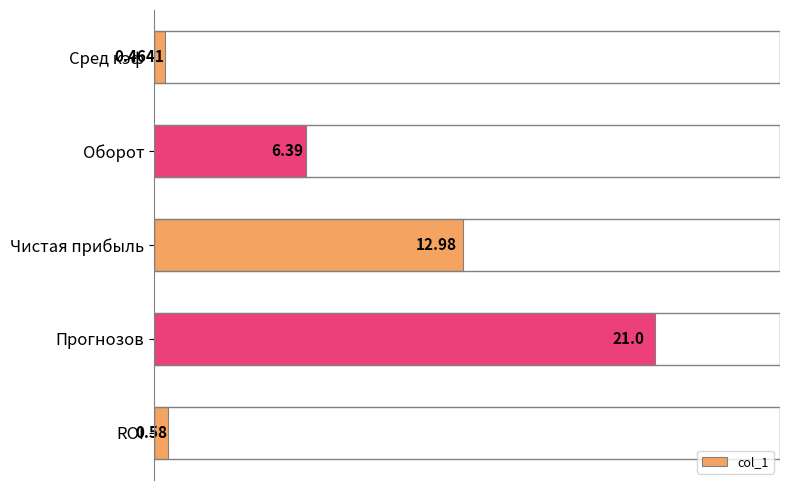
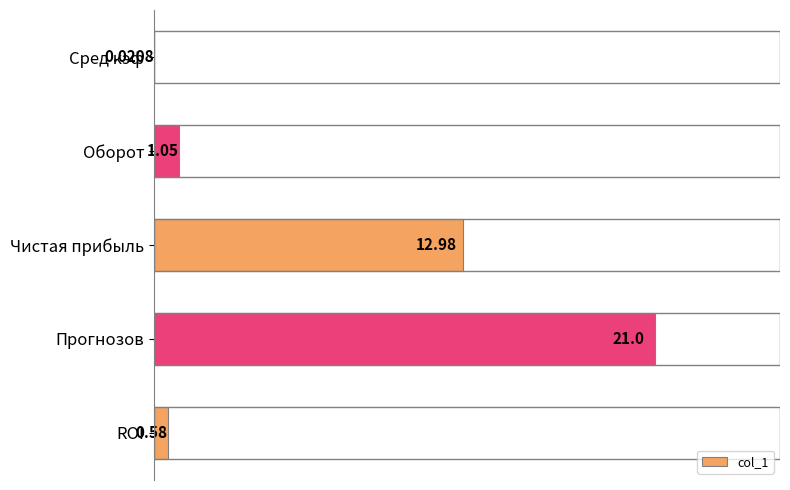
  {
-   "Сред кэф": 0.4641,
-   "Оборот": 6.39,
+   "Сред кэф": 0.0208,
+   "Оборот": 1.05,
    "Чистая прибыль": 12.98,
    "Прогнозов": 21.0,
    "ROI": 0.58
  }
